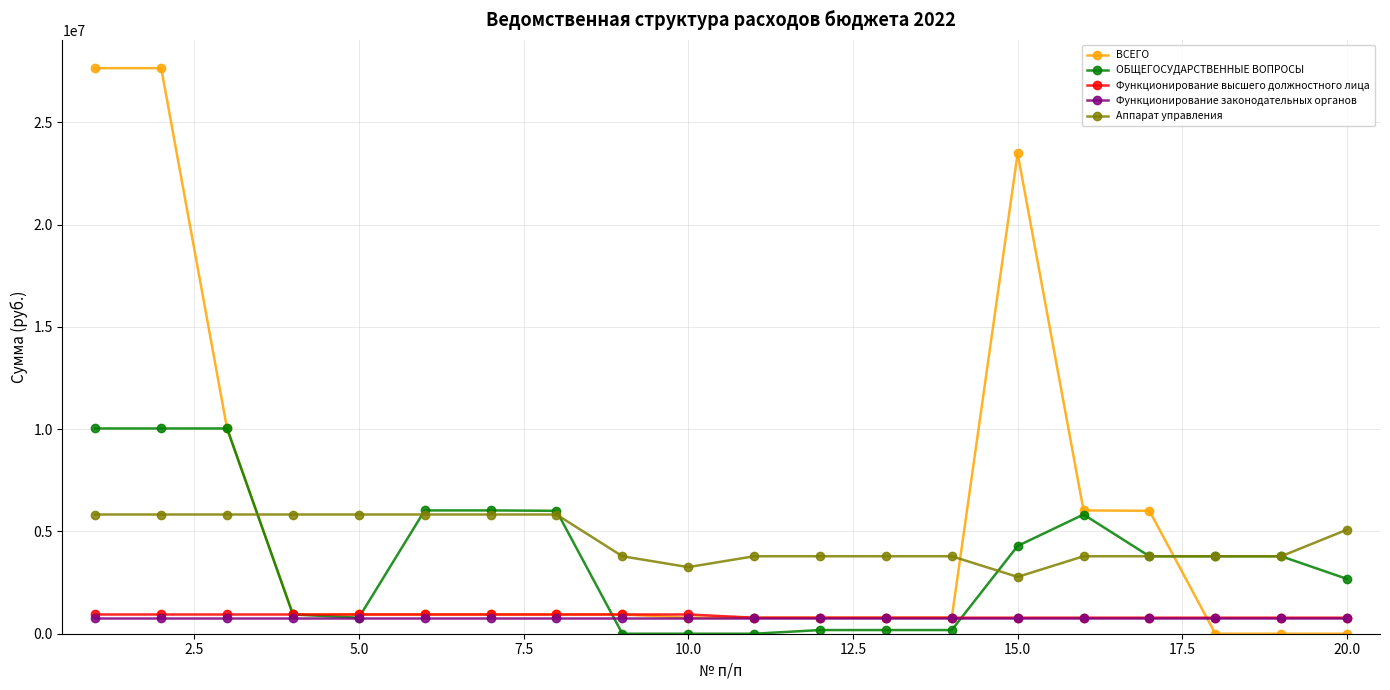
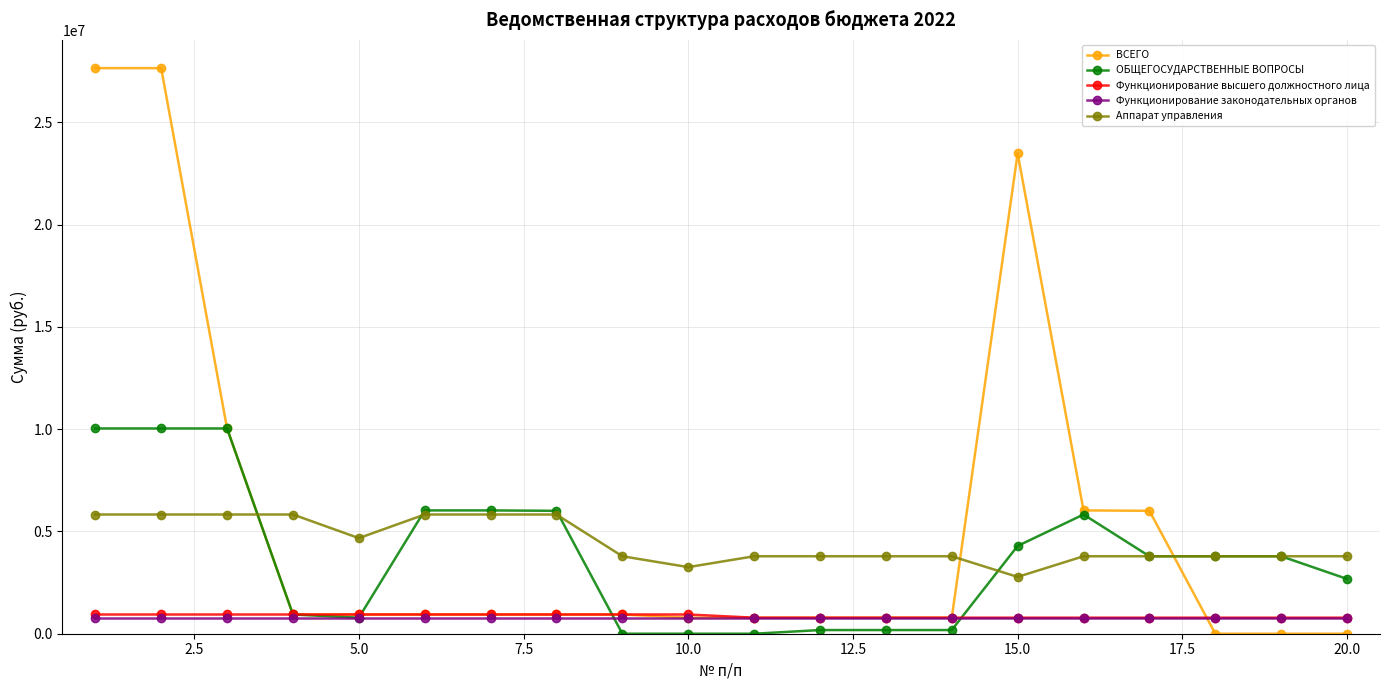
  {
    "ВСЕГО": {
      "15.0": 23500000,
      "20.0": 0
    },
    "ОБЩЕГОСУДАРСТВЕННЫЕ ВОПРОСЫ": {
      "10.0": 0,
      "15.0": 4300000,
      "20.0": 2700000
    },
    "Функционирование высшего должностного лица": {
      "10.0": 900000
    },
    "Аппарат управления": {
-     "5.0": 5800000,
+     "5.0": 4700000,
      "10.0": 3300000,
      "15.0": 2800000,
-     "20.0": 5100000
+     "20.0": 3800000
    }
  }
